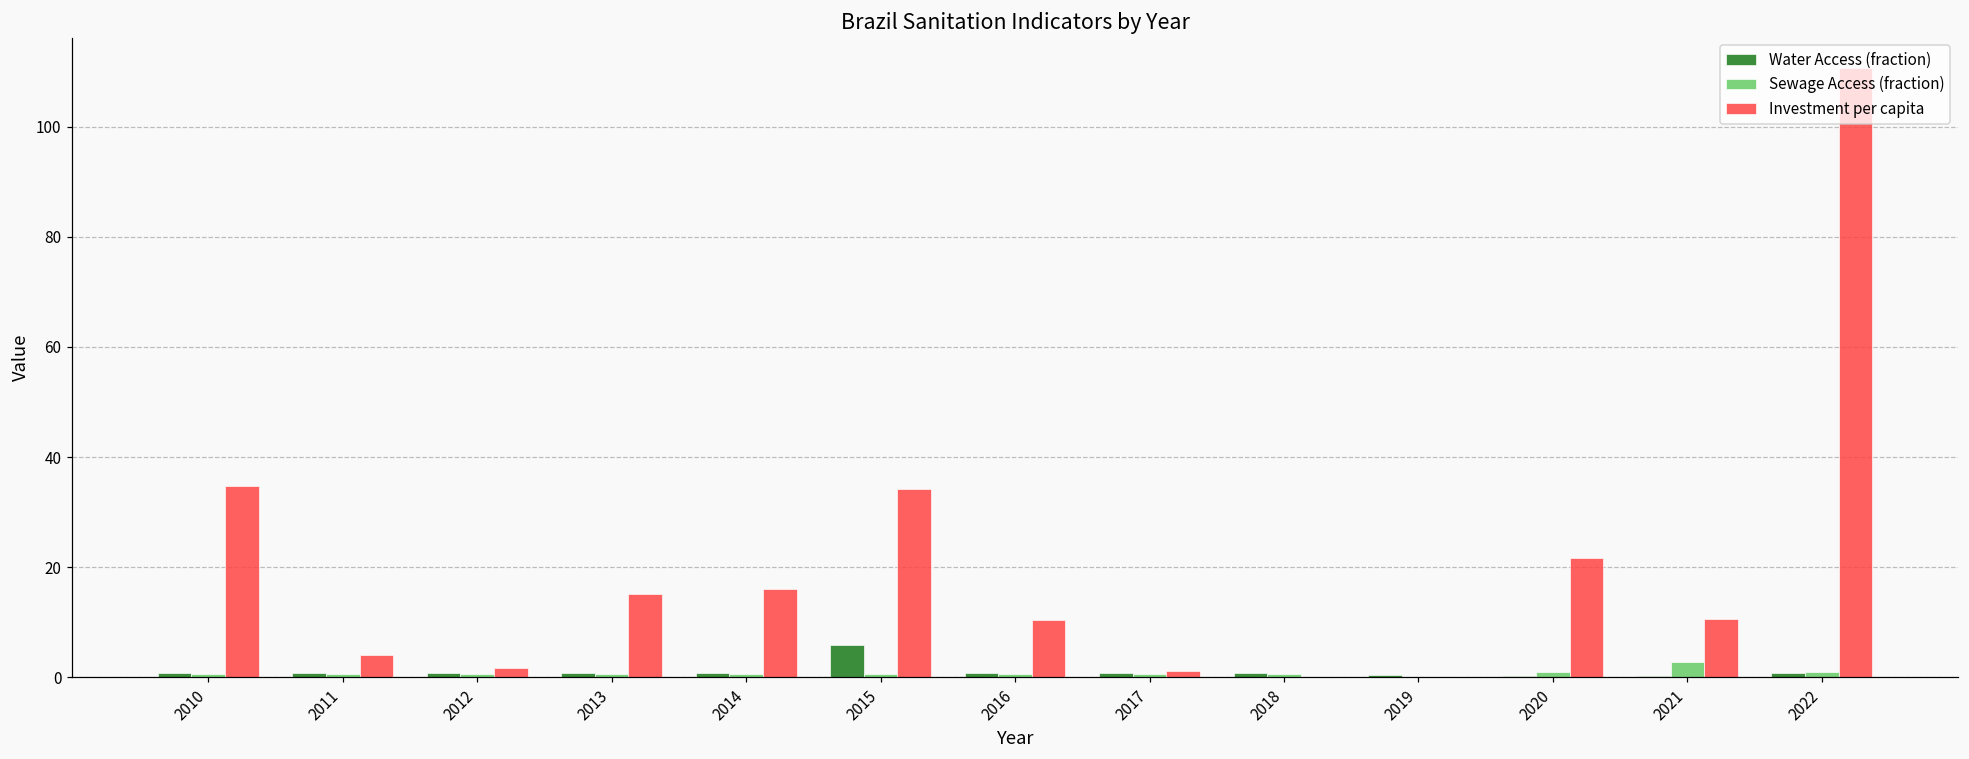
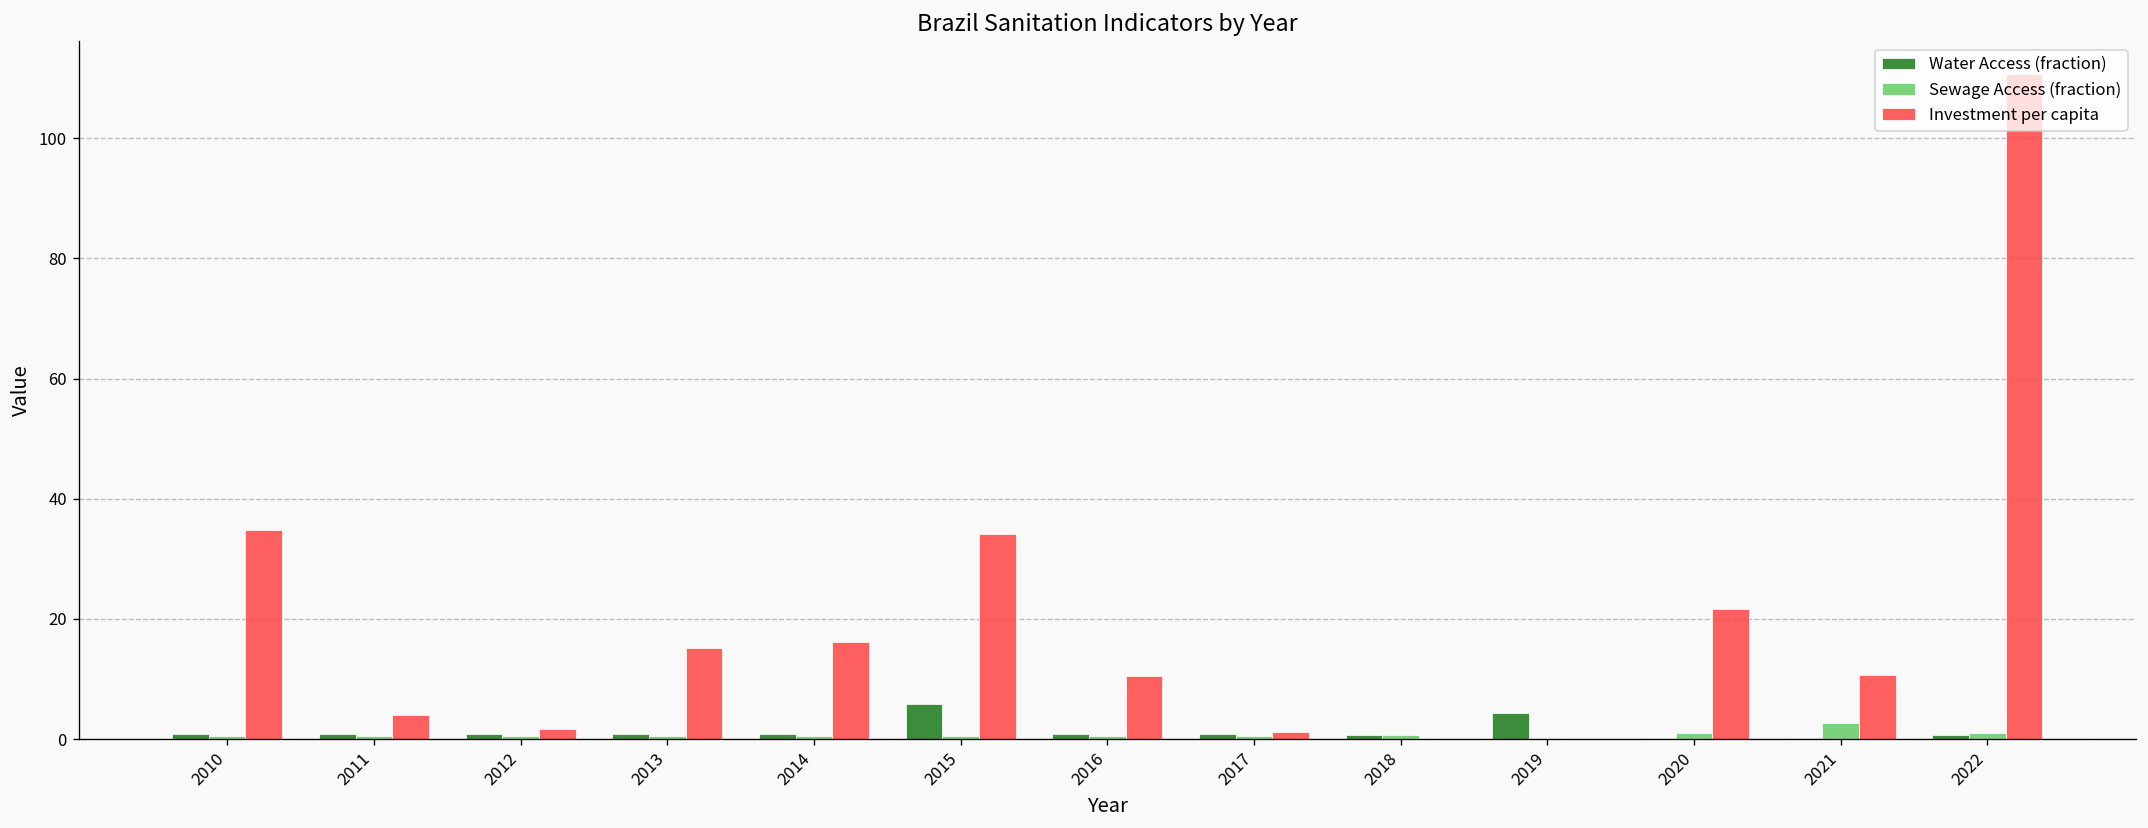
  {
    "Water Access (fraction)": {
      "2010": 1,
      "2011": 1,
      "2012": 1,
      "2013": 1,
      "2014": 1,
      "2015": 6,
      "2016": 1,
      "2017": 1,
      "2018": 1,
-     "2019": 0,
+     "2019": 4,
      "2022": 1
    },
    "Sewage Access (fraction)": {
      "2010": 1,
      "2011": 1,
      "2012": 1,
      "2013": 1,
      "2014": 1,
      "2015": 1,
      "2016": 1,
      "2017": 1,
      "2018": 1,
      "2019": 0,
      "2020": 1,
      "2021": 3,
      "2022": 1
    },
    "Investment per capita": {
      "2010": 35,
      "2011": 4,
      "2012": 2,
      "2013": 15,
      "2014": 16,
      "2015": 34,
      "2016": 11,
      "2017": 1,
      "2020": 22,
      "2021": 11
    }
  }
